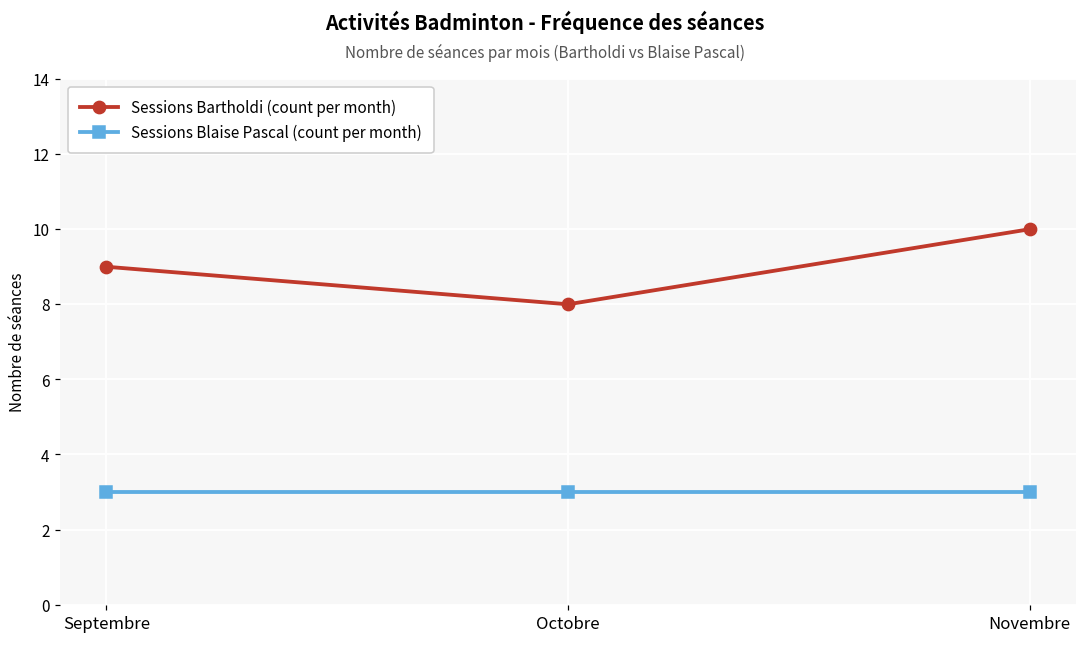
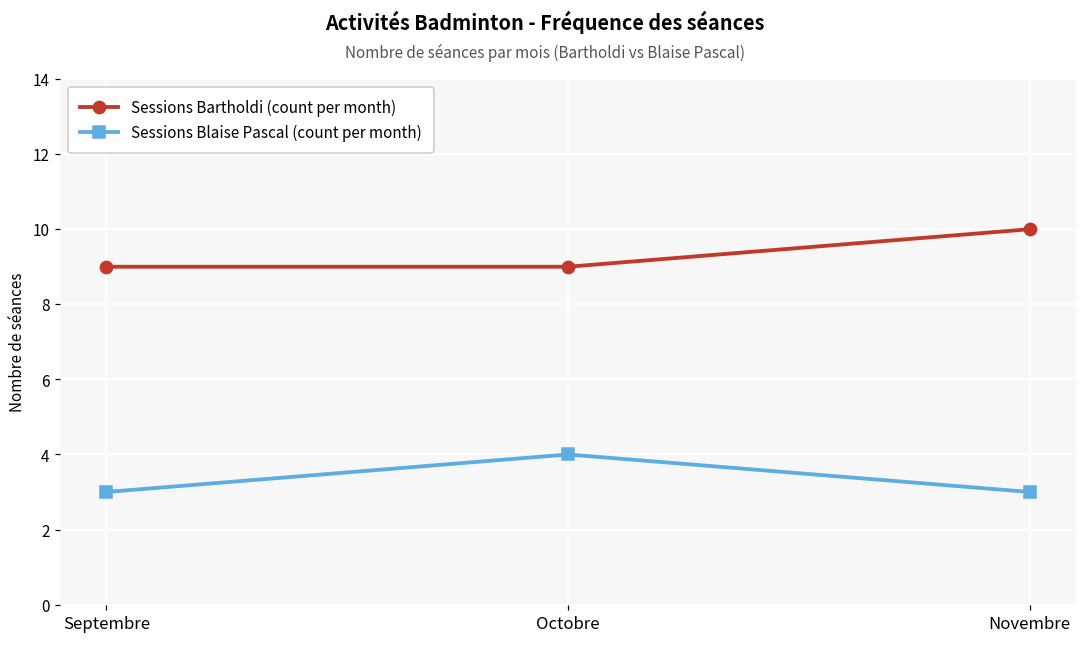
  {
    "Sessions Bartholdi (count per month)": {
      "Septembre": 9,
-     "Octobre": 8,
+     "Octobre": 9,
      "Novembre": 10
    },
    "Sessions Blaise Pascal (count per month)": {
      "Septembre": 3,
-     "Octobre": 3,
+     "Octobre": 4,
      "Novembre": 3
    }
  }
